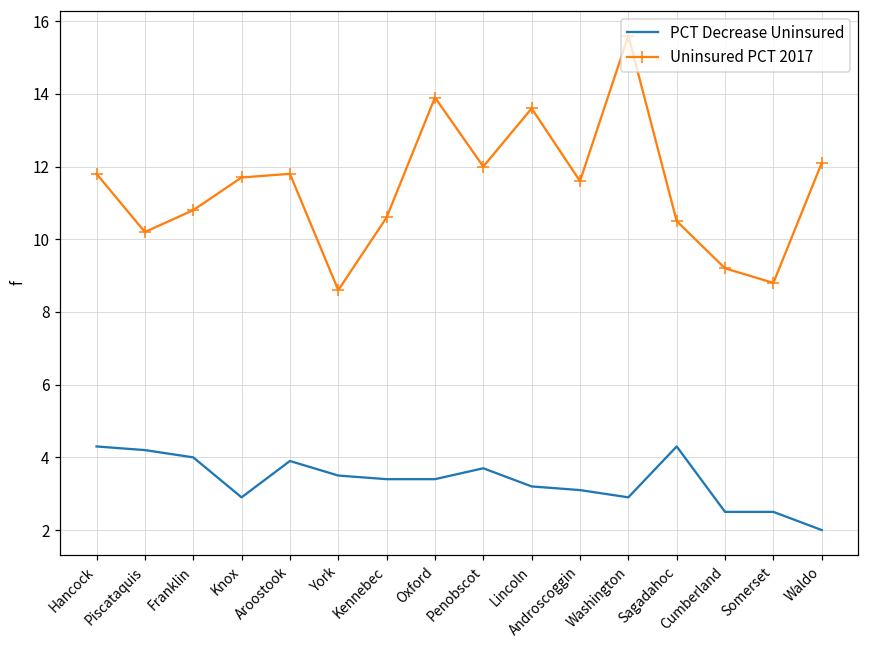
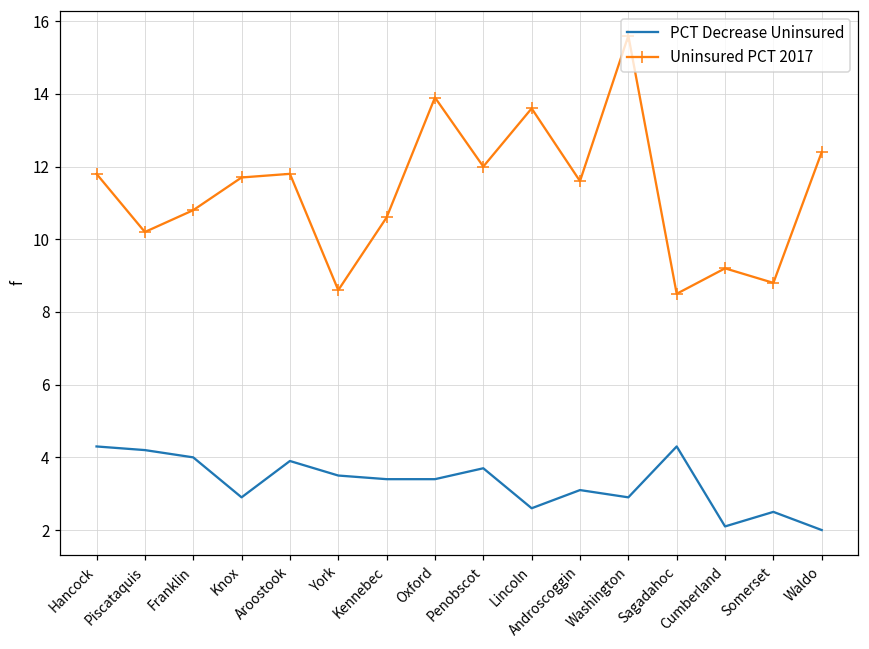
  {
    "PCT Decrease Uninsured": {
      "Hancock": 4.3,
      "Piscataquis": 4.2,
      "Franklin": 4.0,
      "Knox": 2.9,
      "Aroostook": 3.9,
      "York": 3.5,
      "Kennebec": 3.4,
      "Oxford": 3.4,
      "Penobscot": 3.7,
-     "Lincoln": 3.2,
+     "Lincoln": 2.6,
      "Androscoggin": 3.1,
      "Washington": 2.9,
      "Sagadahoc": 4.3,
-     "Cumberland": 2.5,
+     "Cumberland": 2.1,
      "Somerset": 2.5,
      "Waldo": 2.0
    },
    "Uninsured PCT 2017": {
      "Hancock": 11.8,
      "Piscataquis": 10.2,
      "Franklin": 10.8,
      "Knox": 11.7,
      "Aroostook": 11.8,
      "York": 8.6,
      "Kennebec": 10.6,
      "Oxford": 13.9,
      "Penobscot": 12.0,
      "Lincoln": 13.6,
      "Androscoggin": 11.6,
-     "Sagadahoc": 10.5,
+     "Sagadahoc": 8.5,
      "Cumberland": 9.2,
      "Somerset": 8.8,
-     "Waldo": 12.1
+     "Waldo": 12.4
    }
  }
